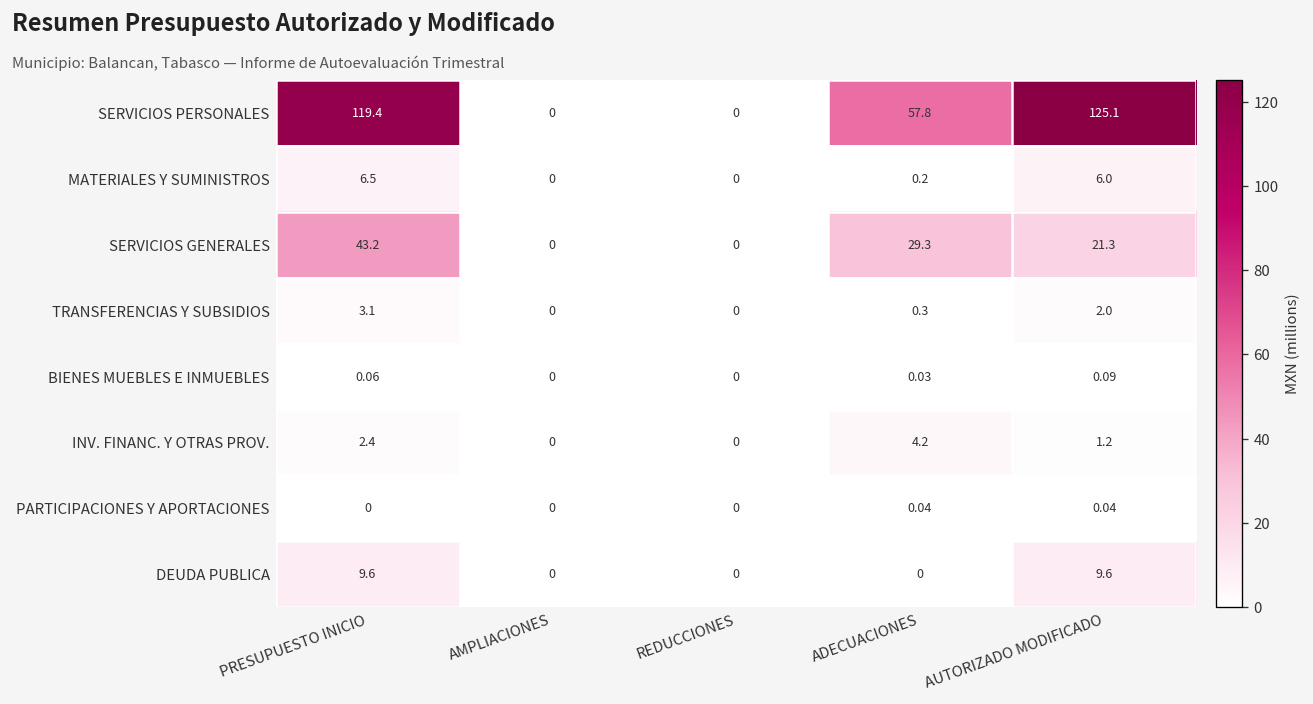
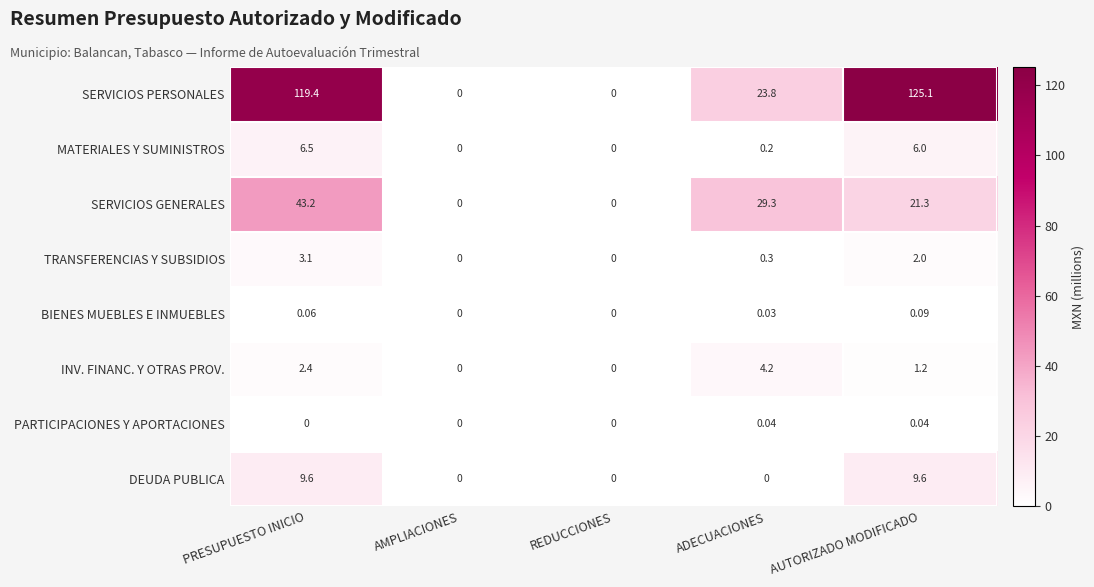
  {
    "SERVICIOS PERSONALES": {
      "PRESUPUESTO INICIO": 119.4,
      "AMPLIACIONES": 0,
      "REDUCCIONES": 0,
-     "ADECUACIONES": 57.8,
+     "ADECUACIONES": 23.8,
      "AUTORIZADO MODIFICADO": 125.1
    },
    "MATERIALES Y SUMINISTROS": {
      "PRESUPUESTO INICIO": 6.5,
      "AMPLIACIONES": 0,
      "REDUCCIONES": 0,
      "ADECUACIONES": 0.2,
      "AUTORIZADO MODIFICADO": 6.0
    },
    "SERVICIOS GENERALES": {
      "PRESUPUESTO INICIO": 43.2,
      "AMPLIACIONES": 0,
      "REDUCCIONES": 0,
      "ADECUACIONES": 29.3,
      "AUTORIZADO MODIFICADO": 21.3
    },
    "TRANSFERENCIAS Y SUBSIDIOS": {
      "PRESUPUESTO INICIO": 3.1,
      "AMPLIACIONES": 0,
      "REDUCCIONES": 0,
      "ADECUACIONES": 0.3,
      "AUTORIZADO MODIFICADO": 2.0
    },
    "BIENES MUEBLES E INMUEBLES": {
      "PRESUPUESTO INICIO": 0.06,
      "AMPLIACIONES": 0,
      "REDUCCIONES": 0,
      "ADECUACIONES": 0.03,
      "AUTORIZADO MODIFICADO": 0.09
    },
    "INV. FINANC. Y OTRAS PROV.": {
      "PRESUPUESTO INICIO": 2.4,
      "AMPLIACIONES": 0,
      "REDUCCIONES": 0,
      "ADECUACIONES": 4.2,
      "AUTORIZADO MODIFICADO": 1.2
    },
    "PARTICIPACIONES Y APORTACIONES": {
      "PRESUPUESTO INICIO": 0,
      "AMPLIACIONES": 0,
      "REDUCCIONES": 0,
      "ADECUACIONES": 0.04,
      "AUTORIZADO MODIFICADO": 0.04
    },
    "DEUDA PUBLICA": {
      "PRESUPUESTO INICIO": 9.6,
      "AMPLIACIONES": 0,
      "REDUCCIONES": 0,
      "ADECUACIONES": 0,
      "AUTORIZADO MODIFICADO": 9.6
    }
  }
